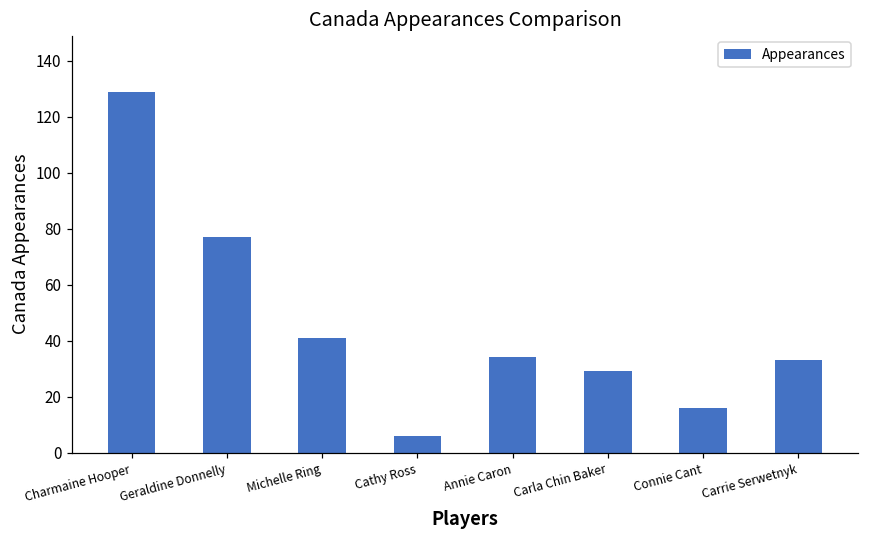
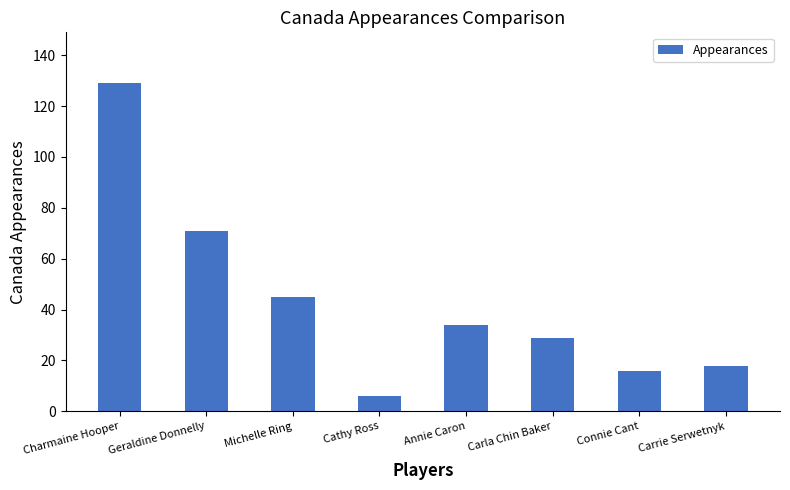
  {
    "Charmaine Hooper": 129,
-   "Geraldine Donnelly": 77,
-   "Michelle Ring": 41,
+   "Geraldine Donnelly": 71,
+   "Michelle Ring": 45,
    "Cathy Ross": 6,
    "Annie Caron": 34,
    "Carla Chin Baker": 29,
    "Connie Cant": 16,
-   "Carrie Serwetnyk": 33
+   "Carrie Serwetnyk": 18
  }
